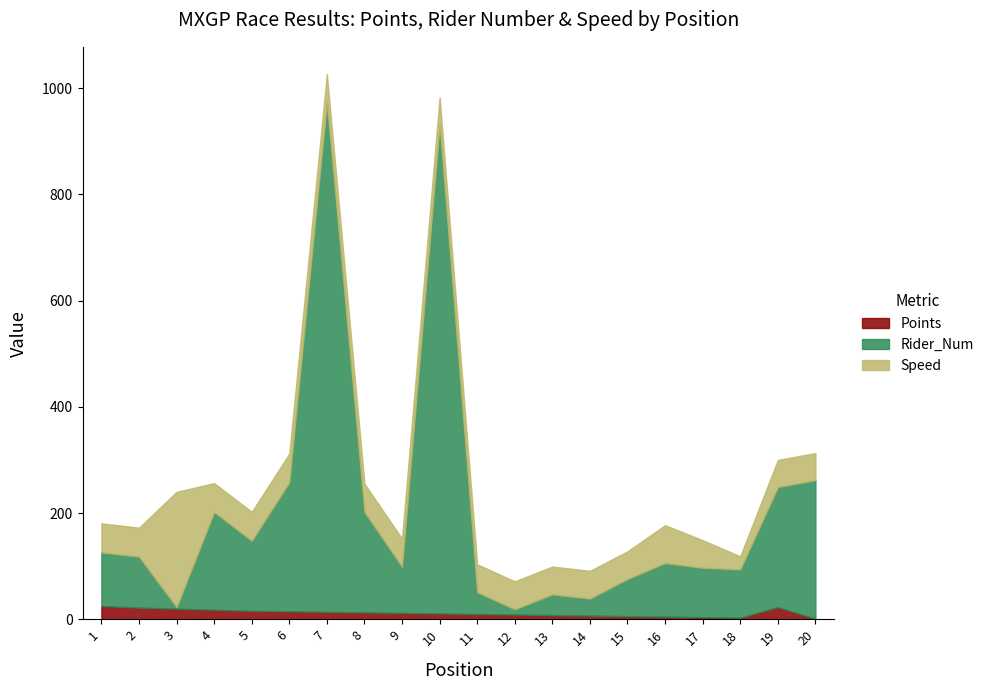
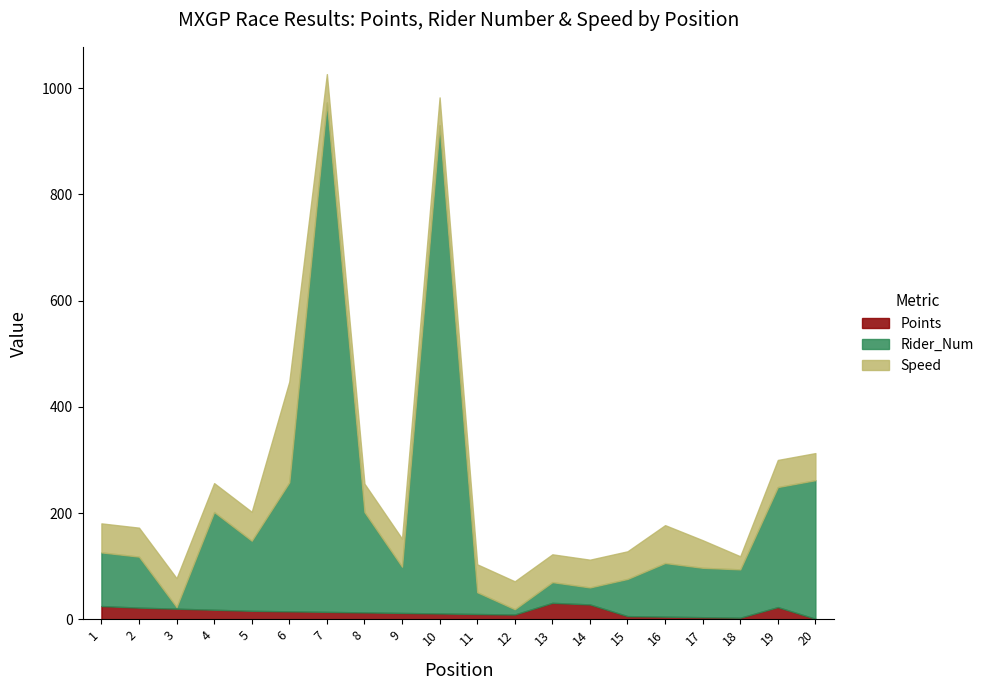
  {
    "Points": {
      "1": 30,
      "2": 20,
      "4": 20,
      "5": 20,
      "6": 20,
      "7": 10,
      "8": 10,
      "9": 10,
      "10": 10,
      "11": 10,
      "12": 10,
-     "13": 10,
-     "14": 10,
+     "13": 30,
+     "14": 30,
      "15": 10,
      "16": 10,
      "19": 20
    },
    "Rider_Num": {
      "1": 100,
      "2": 100,
      "4": 180,
      "5": 130,
      "6": 240,
      "7": 960,
      "8": 190,
      "9": 90,
      "10": 920,
      "11": 40,
      "12": 10,
      "13": 40,
      "14": 30,
      "15": 70,
      "16": 100,
      "17": 90,
      "18": 90,
      "19": 230,
      "20": 260
    },
    "Speed": {
      "1": 50,
      "2": 50,
-     "3": 220,
+     "3": 50,
      "4": 50,
      "5": 50,
-     "6": 50,
+     "6": 190,
      "7": 50,
      "8": 50,
      "9": 50,
      "10": 50,
      "11": 50,
      "12": 50,
      "13": 50,
      "14": 50,
      "15": 50,
      "16": 70,
      "17": 50,
      "18": 20,
      "19": 50,
      "20": 50
    }
  }
